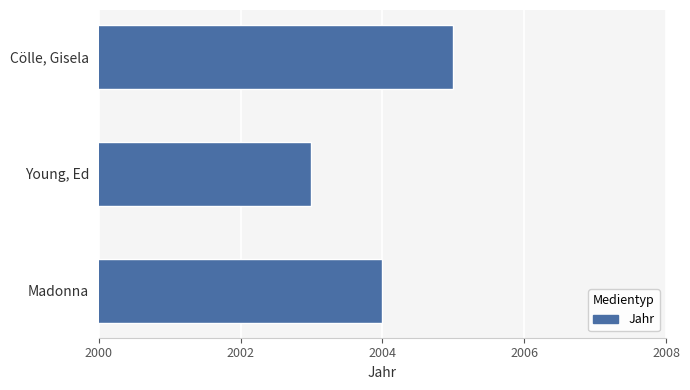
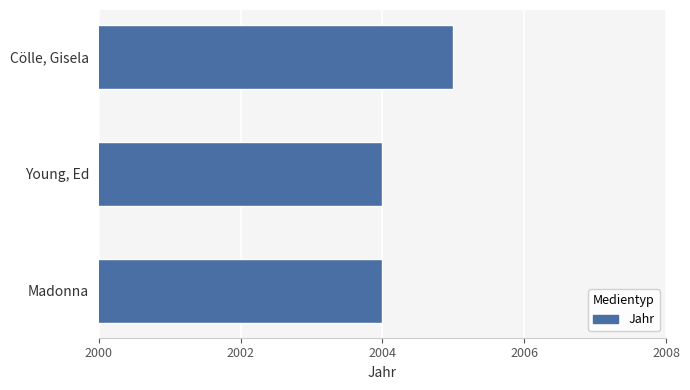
  {
    "Cölle, Gisela": 2005,
-   "Young, Ed": 2003,
+   "Young, Ed": 2004,
    "Madonna": 2004
  }
